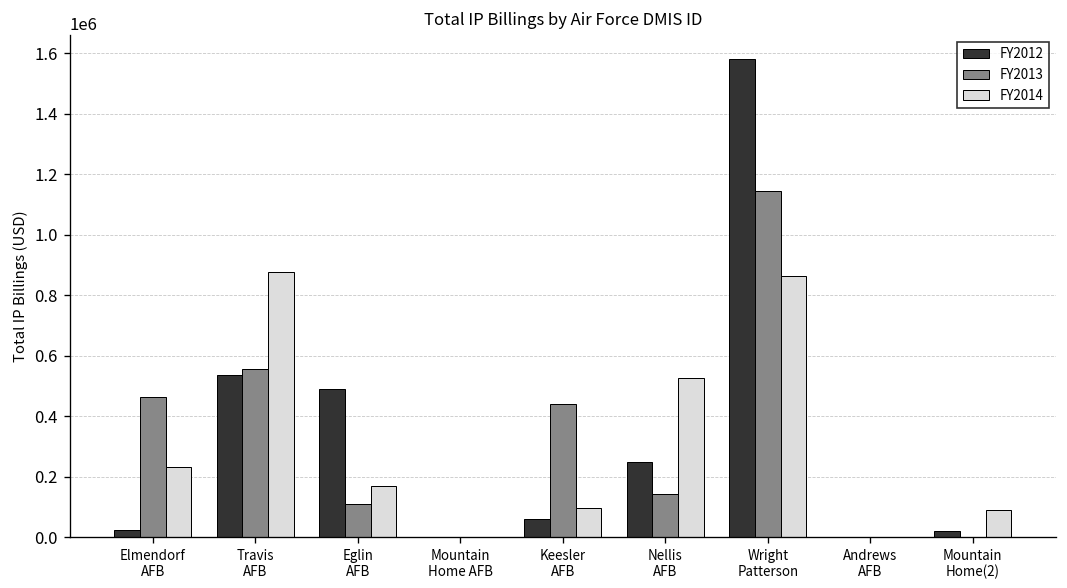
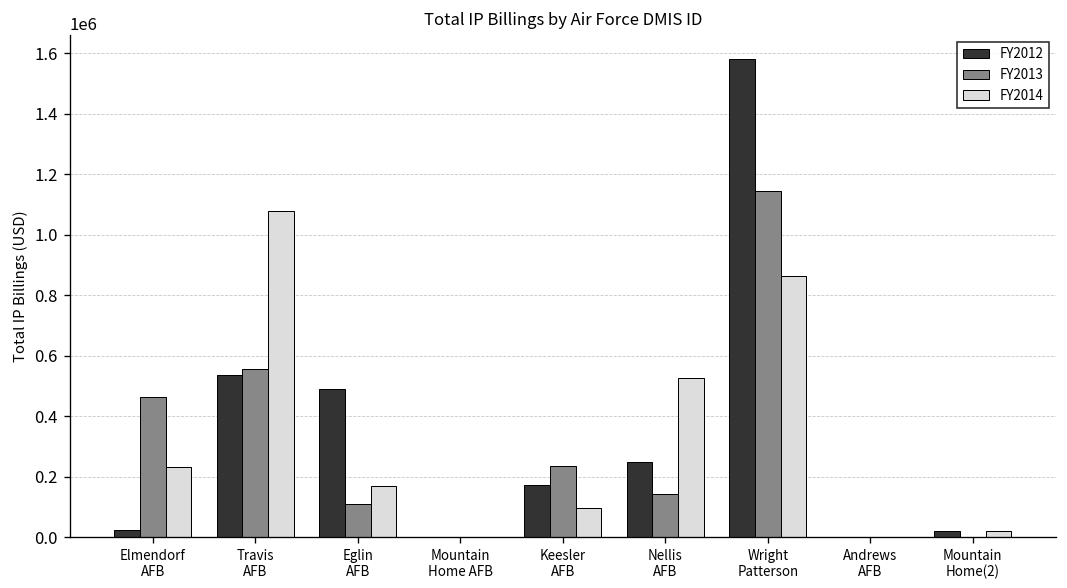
  {
    "FY2012": {
      "Elmendorf AFB": 20000,
      "Travis AFB": 540000,
      "Eglin AFB": 490000,
      "Mountain Home AFB": 0,
-     "Keesler AFB": 60000,
+     "Keesler AFB": 170000,
      "Nellis AFB": 250000,
      "Wright Patterson": 1580000,
      "Andrews AFB": 0,
      "Mountain Home(2)": 20000
    },
    "FY2013": {
      "Elmendorf AFB": 460000,
      "Travis AFB": 550000,
      "Eglin AFB": 110000,
      "Mountain Home AFB": 0,
-     "Keesler AFB": 440000,
+     "Keesler AFB": 240000,
      "Nellis AFB": 140000,
      "Wright Patterson": 1140000,
      "Andrews AFB": 0,
      "Mountain Home(2)": 0
    },
    "FY2014": {
      "Elmendorf AFB": 230000,
-     "Travis AFB": 870000,
+     "Travis AFB": 1080000,
      "Eglin AFB": 170000,
      "Mountain Home AFB": 0,
      "Keesler AFB": 100000,
      "Nellis AFB": 530000,
      "Wright Patterson": 860000,
      "Andrews AFB": 0,
-     "Mountain Home(2)": 90000
+     "Mountain Home(2)": 20000
    }
  }
